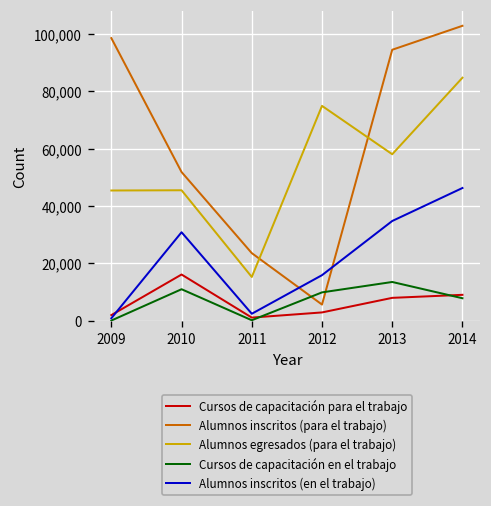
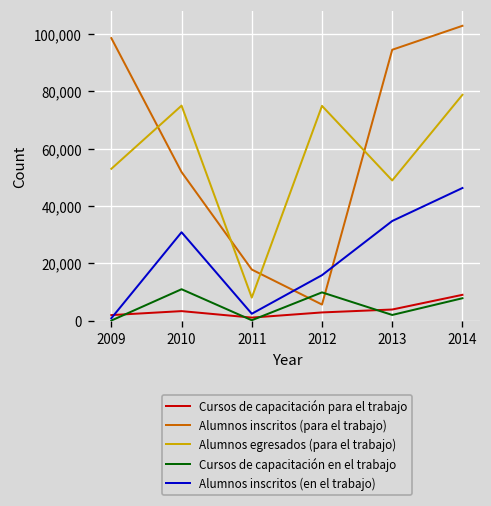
  {
    "Cursos de capacitación para el trabajo": {
      "2009": "2,000",
-     "2010": "16,000",
+     "2010": "3,000",
      "2012": "3,000",
-     "2013": "8,000",
+     "2013": "4,000",
      "2014": "9,000"
    },
    "Alumnos inscritos (para el trabajo)": {
      "2009": "98,000",
      "2010": "52,000",
-     "2011": "24,000",
+     "2011": "18,000",
      "2012": "6,000",
      "2013": "94,000",
      "2014": "103,000"
    },
    "Alumnos egresados (para el trabajo)": {
-     "2009": "45,000",
-     "2010": "45,000",
-     "2011": "15,000",
+     "2009": "53,000",
+     "2010": "75,000",
+     "2011": "8,000",
      "2012": "75,000",
-     "2013": "58,000",
-     "2014": "85,000"
+     "2013": "49,000",
+     "2014": "79,000"
    },
    "Cursos de capacitación en el trabajo": {
      "2010": "11,000",
      "2012": "10,000",
-     "2013": "13,000",
+     "2013": "2,000",
      "2014": "8,000"
    },
    "Alumnos inscritos (en el trabajo)": {
      "2010": "31,000",
      "2011": "2,000",
      "2012": "16,000",
      "2013": "35,000",
      "2014": "46,000"
    }
  }
